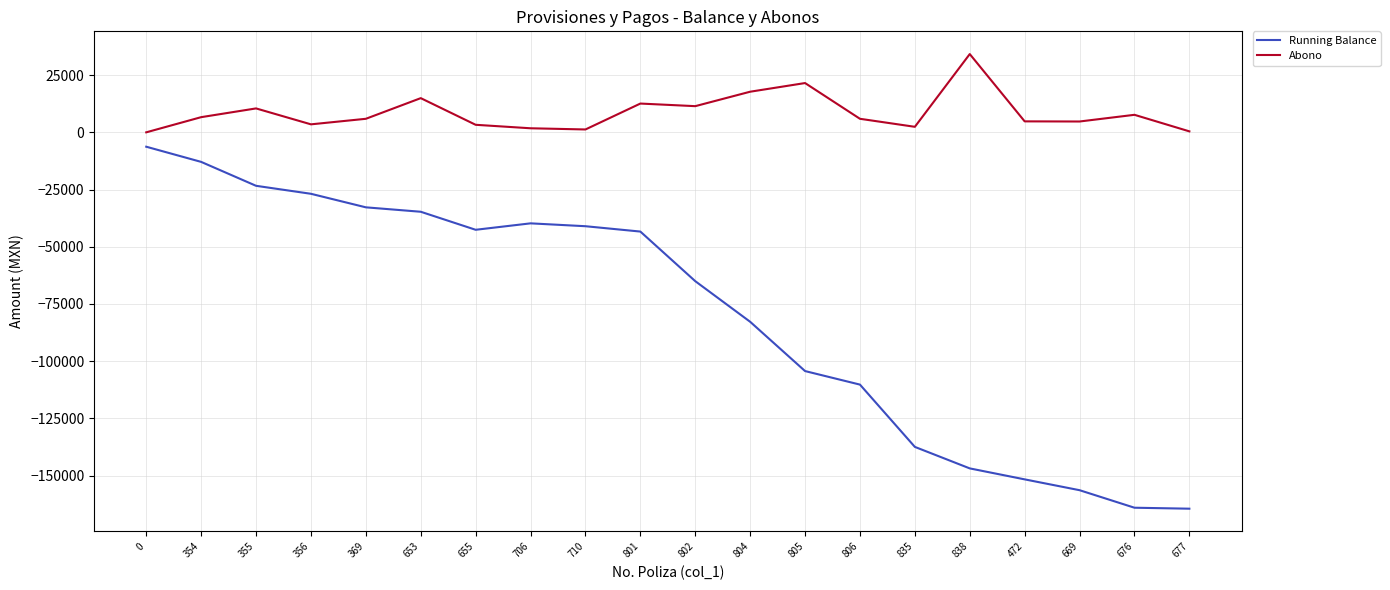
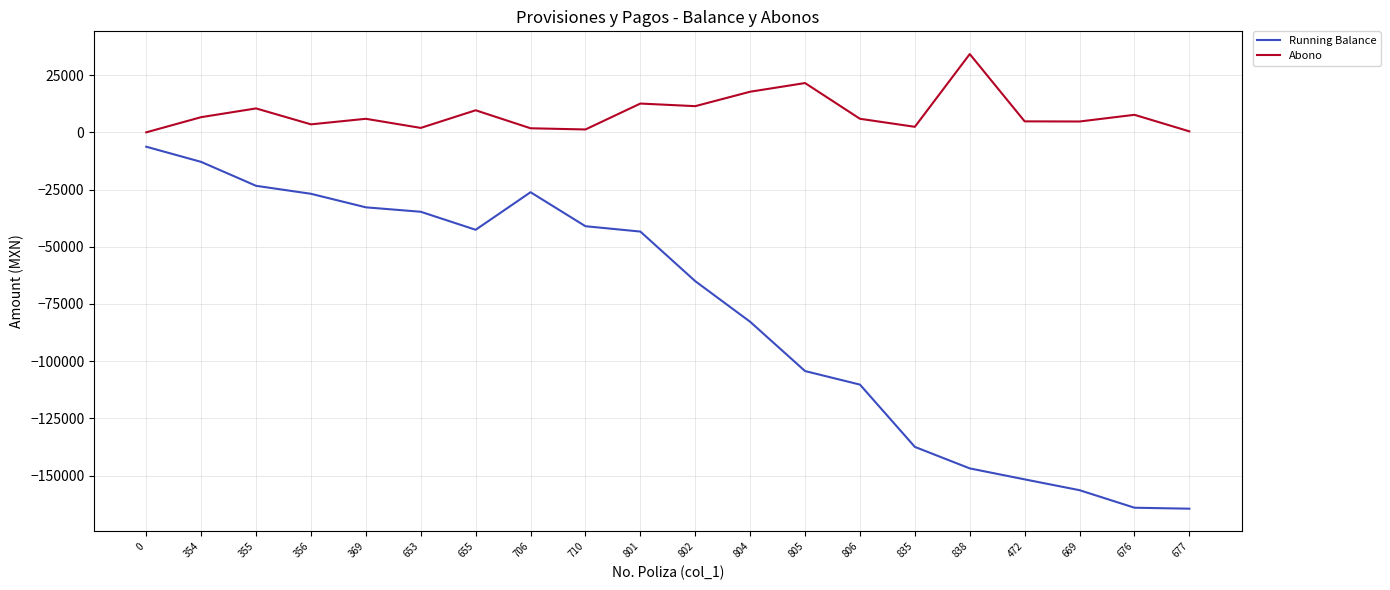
  {
    "Running Balance": {
      "0": -6000,
      "354": -13000,
      "355": -23000,
      "356": -27000,
      "369": -33000,
      "653": -35000,
      "655": -43000,
-     "706": -40000,
+     "706": -26000,
      "710": -41000,
      "801": -43000,
      "802": -65000,
      "804": -83000,
      "805": -104000,
      "806": -110000,
      "835": -137000,
      "838": -147000,
      "472": -152000,
      "669": -156000,
      "676": -164000,
      "677": -164000
    },
    "Abono": {
      "0": 0,
      "354": 7000,
      "355": 10000,
      "356": 3000,
      "369": 6000,
-     "653": 15000,
-     "655": 3000,
+     "653": 2000,
+     "655": 10000,
      "706": 2000,
      "710": 1000,
      "801": 13000,
      "802": 11000,
      "804": 18000,
      "805": 22000,
      "806": 6000,
      "835": 2000,
      "838": 34000,
      "472": 5000,
      "669": 5000,
      "676": 8000,
      "677": 0
    }
  }
